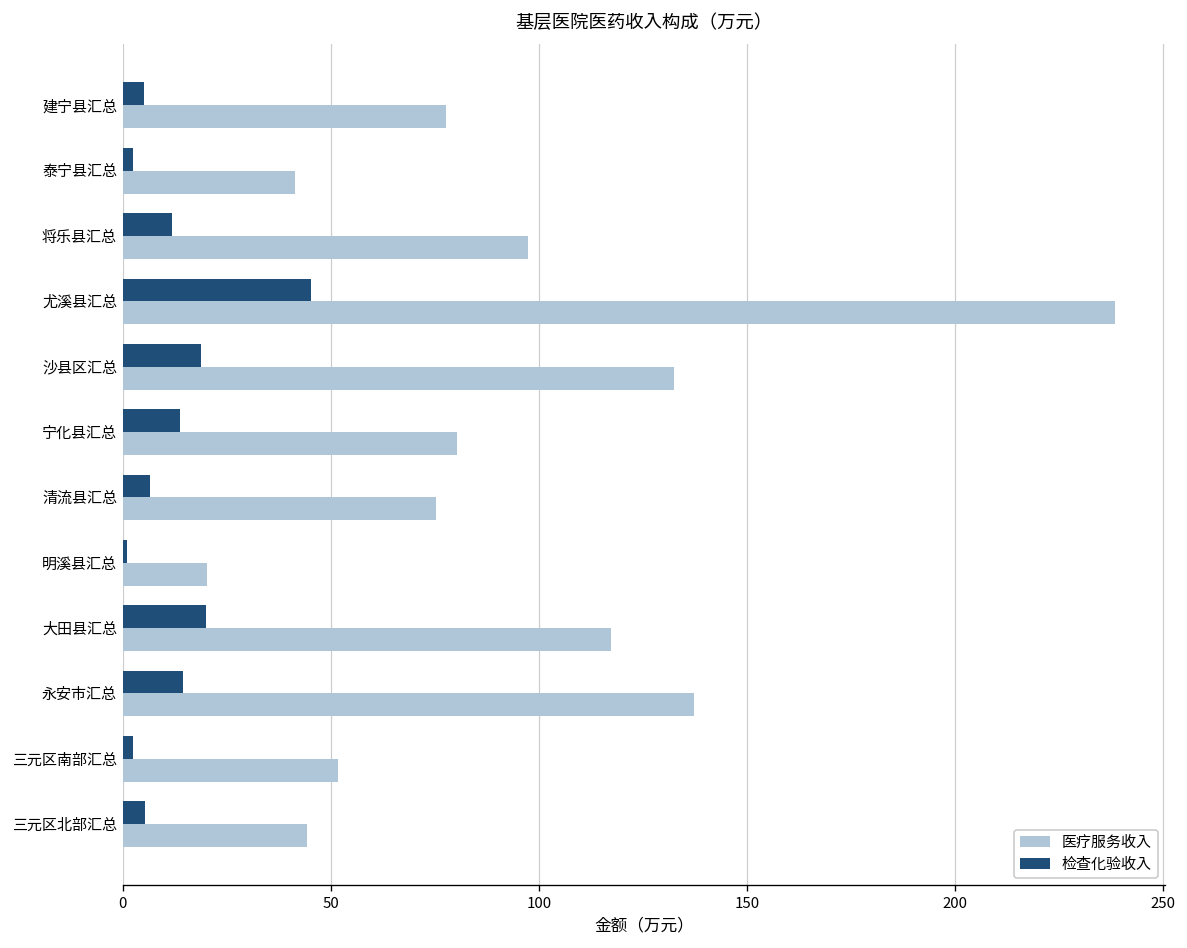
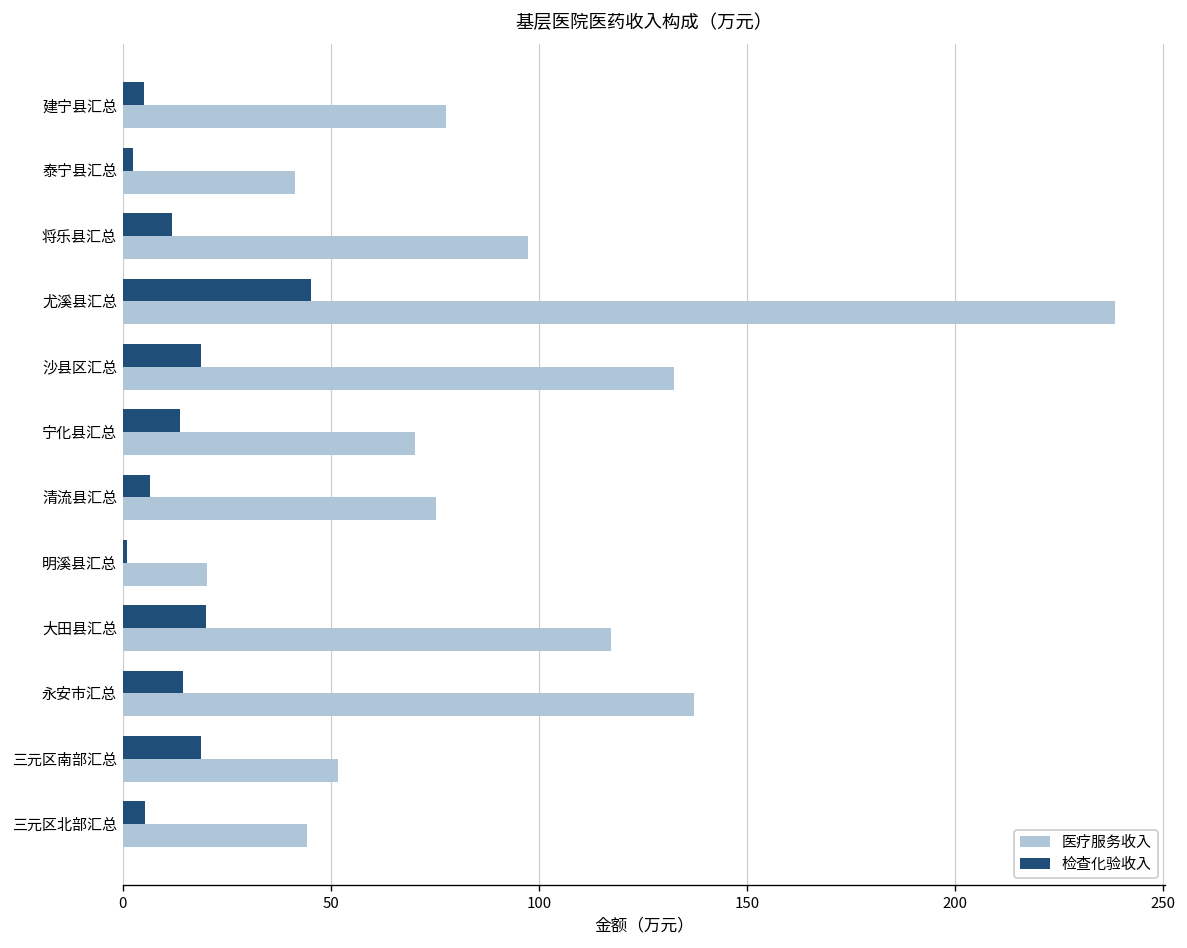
  {
    "医疗服务收入": {
      "建宁县汇总": 78,
      "泰宁县汇总": 41,
      "将乐县汇总": 97,
      "尤溪县汇总": 239,
      "沙县区汇总": 132,
-     "宁化县汇总": 80,
+     "宁化县汇总": 70,
      "清流县汇总": 75,
      "明溪县汇总": 20,
      "大田县汇总": 117,
      "永安市汇总": 137,
      "三元区南部汇总": 52,
      "三元区北部汇总": 44
    },
    "检查化验收入": {
      "建宁县汇总": 5,
      "泰宁县汇总": 2,
      "将乐县汇总": 12,
      "尤溪县汇总": 45,
      "沙县区汇总": 19,
      "宁化县汇总": 14,
      "清流县汇总": 7,
      "明溪县汇总": 1,
      "大田县汇总": 20,
      "永安市汇总": 15,
-     "三元区南部汇总": 2,
+     "三元区南部汇总": 19,
      "三元区北部汇总": 5
    }
  }
